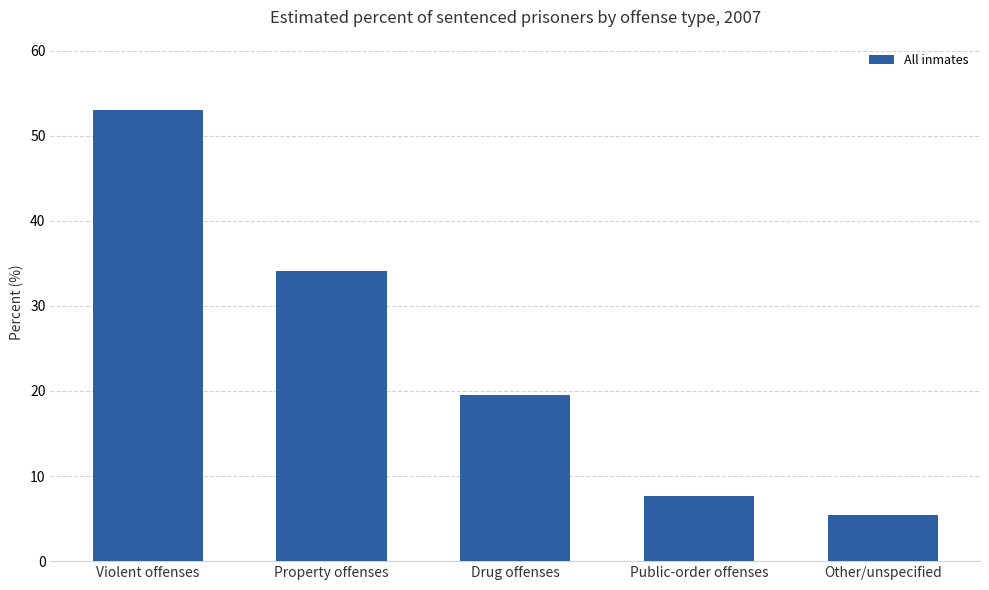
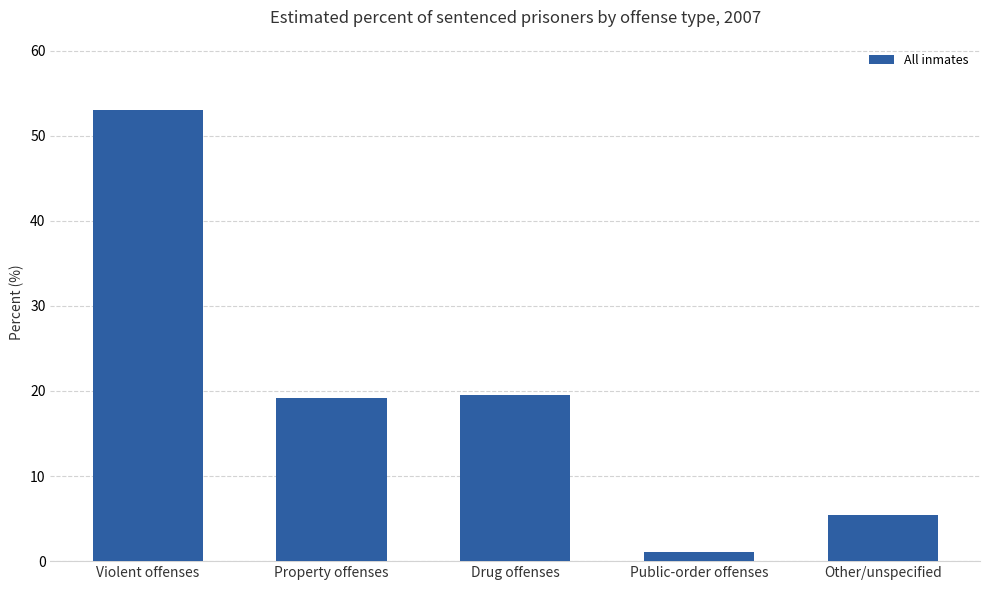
  {
    "Violent offenses": 53,
-   "Property offenses": 34,
+   "Property offenses": 19,
    "Drug offenses": 20,
-   "Public-order offenses": 8,
+   "Public-order offenses": 1,
    "Other/unspecified": 5
  }
